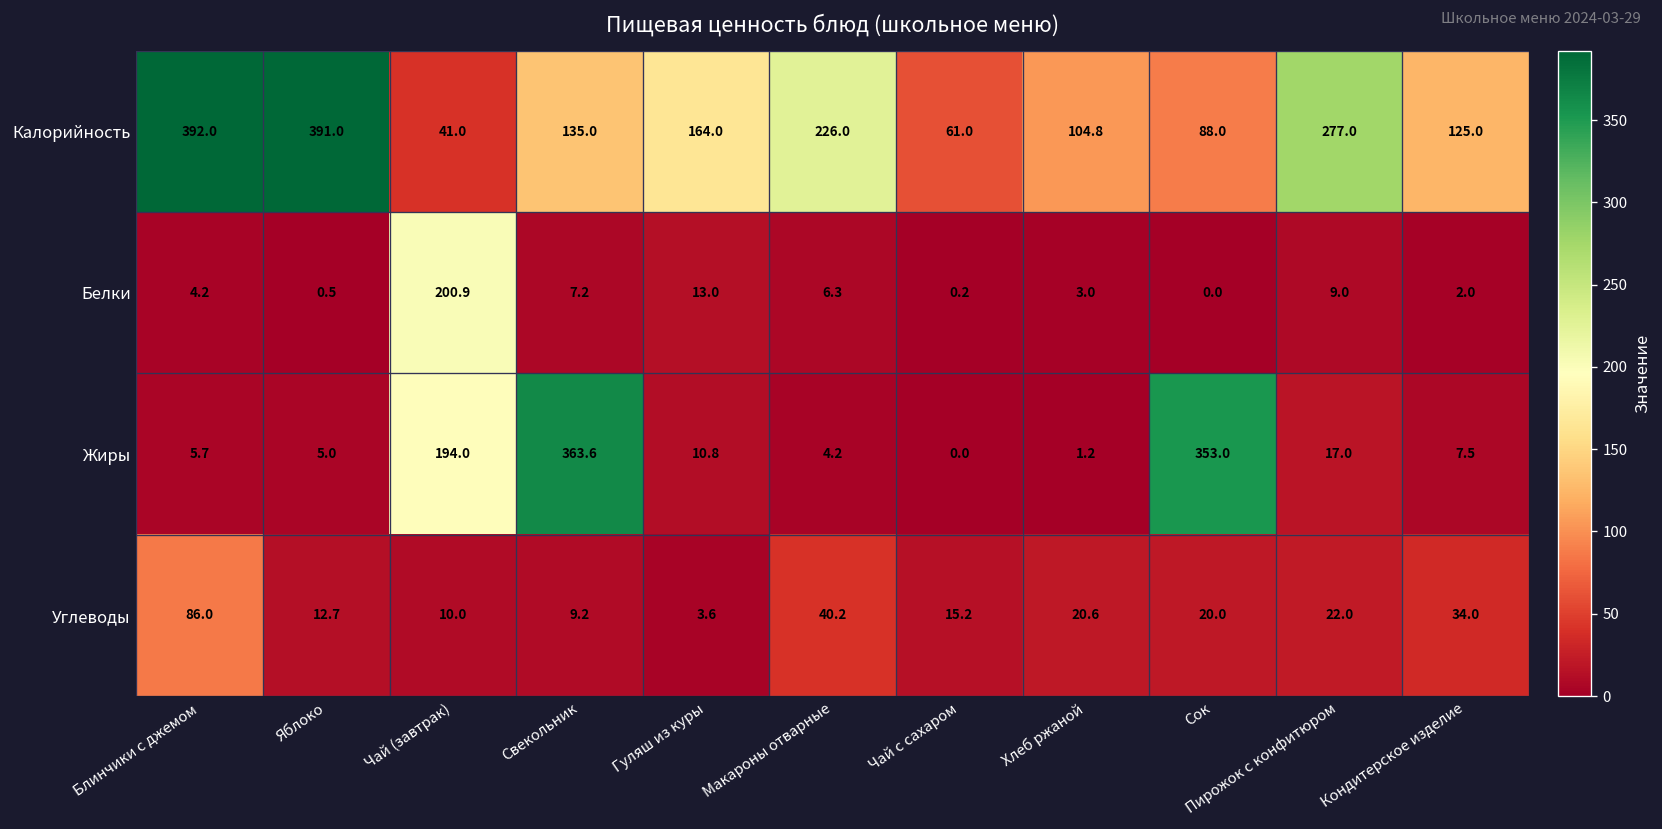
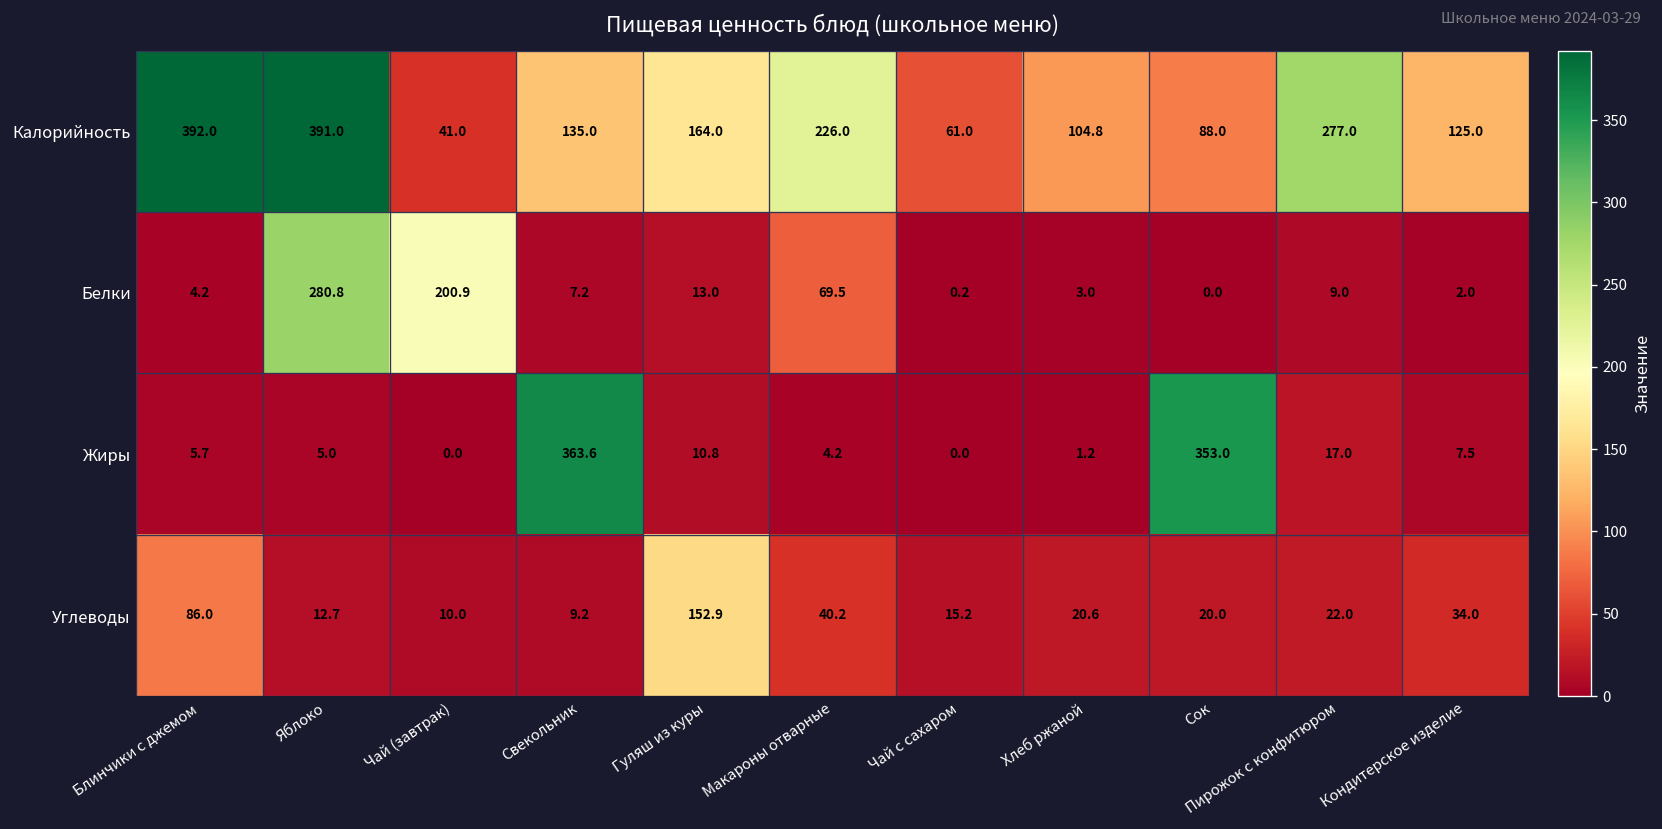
  {
    "Калорийность": {
      "Блинчики с джемом": 392.0,
      "Яблоко": 391.0,
      "Чай (завтрак)": 41.0,
      "Свекольник": 135.0,
      "Гуляш из куры": 164.0,
      "Макароны отварные": 226.0,
      "Чай с сахаром": 61.0,
      "Хлеб ржаной": 104.8,
      "Сок": 88.0,
      "Пирожок с конфитюром": 277.0,
      "Кондитерское изделие": 125.0
    },
    "Белки": {
      "Блинчики с джемом": 4.2,
-     "Яблоко": 0.5,
+     "Яблоко": 280.8,
      "Чай (завтрак)": 200.9,
      "Свекольник": 7.2,
      "Гуляш из куры": 13.0,
-     "Макароны отварные": 6.3,
+     "Макароны отварные": 69.5,
      "Чай с сахаром": 0.2,
      "Хлеб ржаной": 3.0,
      "Сок": 0.0,
      "Пирожок с конфитюром": 9.0,
      "Кондитерское изделие": 2.0
    },
    "Жиры": {
      "Блинчики с джемом": 5.7,
      "Яблоко": 5.0,
-     "Чай (завтрак)": 194.0,
+     "Чай (завтрак)": 0.0,
      "Свекольник": 363.6,
      "Гуляш из куры": 10.8,
      "Макароны отварные": 4.2,
      "Чай с сахаром": 0.0,
      "Хлеб ржаной": 1.2,
      "Сок": 353.0,
      "Пирожок с конфитюром": 17.0,
      "Кондитерское изделие": 7.5
    },
    "Углеводы": {
      "Блинчики с джемом": 86.0,
      "Яблоко": 12.7,
      "Чай (завтрак)": 10.0,
      "Свекольник": 9.2,
-     "Гуляш из куры": 3.6,
+     "Гуляш из куры": 152.9,
      "Макароны отварные": 40.2,
      "Чай с сахаром": 15.2,
      "Хлеб ржаной": 20.6,
      "Сок": 20.0,
      "Пирожок с конфитюром": 22.0,
      "Кондитерское изделие": 34.0
    }
  }
